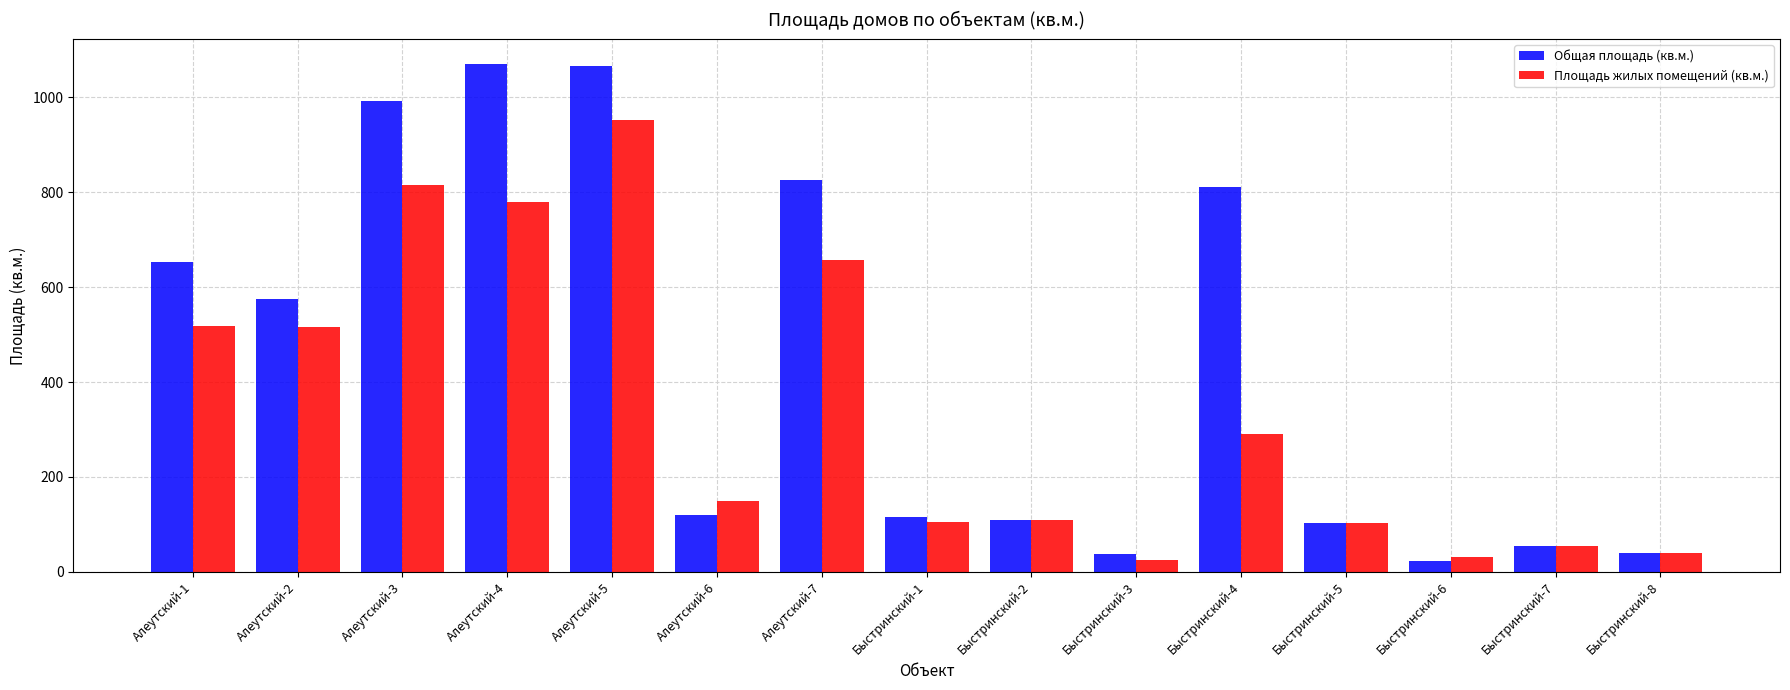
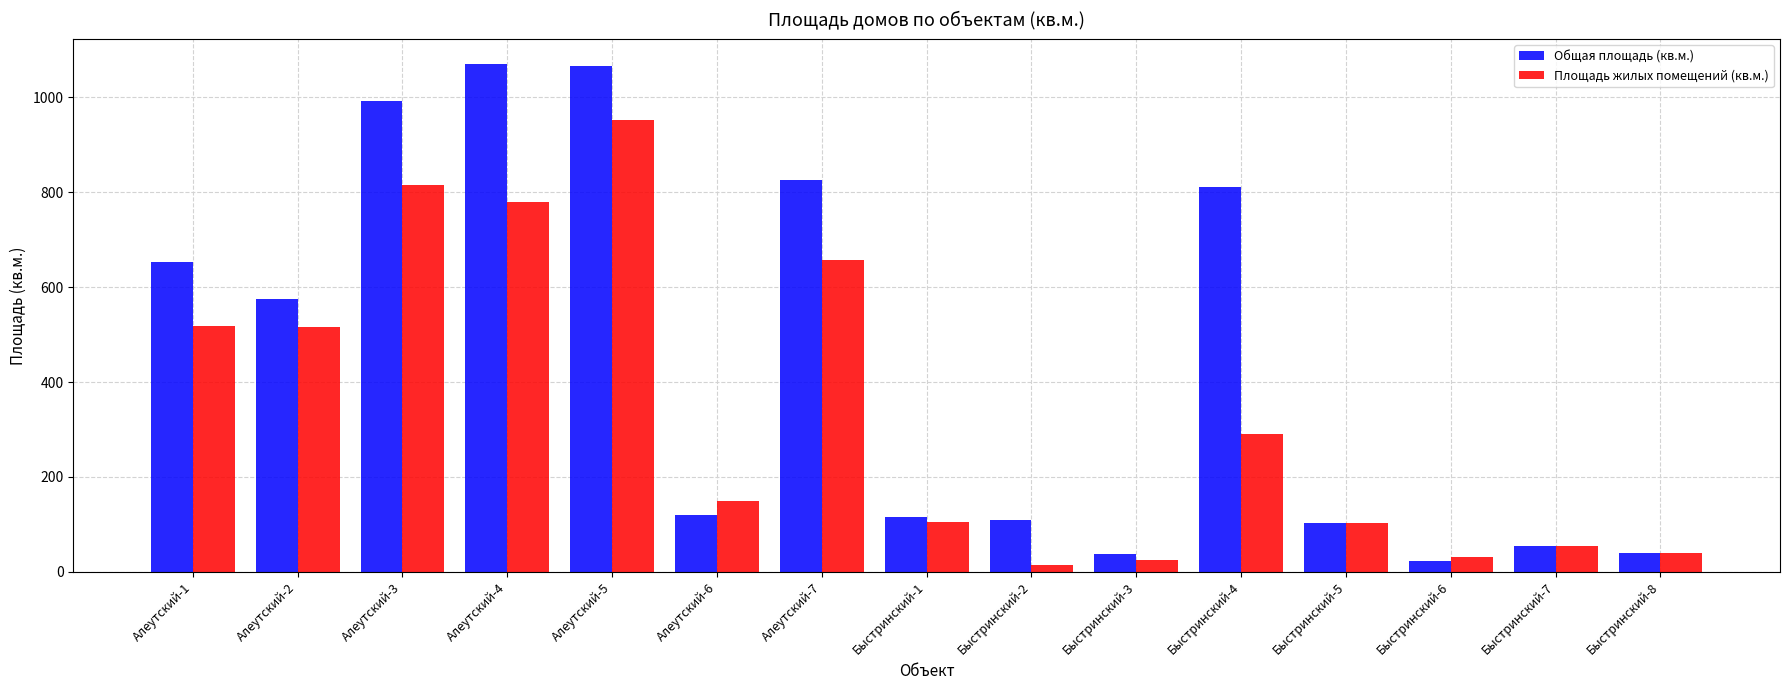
  {
    "Общая площадь (кв.м.)": {
      "Алеутский-1": 650,
      "Алеутский-2": 580,
      "Алеутский-3": 990,
      "Алеутский-4": 1070,
      "Алеутский-5": 1070,
      "Алеутский-6": 120,
      "Алеутский-7": 830,
      "Быстринский-1": 120,
      "Быстринский-2": 110,
      "Быстринский-3": 40,
      "Быстринский-4": 810,
      "Быстринский-5": 100,
      "Быстринский-6": 20,
      "Быстринский-7": 50,
      "Быстринский-8": 40
    },
    "Площадь жилых помещений (кв.м.)": {
      "Алеутский-1": 520,
      "Алеутский-2": 520,
      "Алеутский-3": 820,
      "Алеутский-4": 780,
      "Алеутский-5": 950,
      "Алеутский-6": 150,
      "Алеутский-7": 660,
      "Быстринский-1": 110,
-     "Быстринский-2": 110,
+     "Быстринский-2": 10,
      "Быстринский-3": 20,
      "Быстринский-4": 290,
      "Быстринский-5": 100,
      "Быстринский-6": 30,
      "Быстринский-7": 50,
      "Быстринский-8": 40
    }
  }
